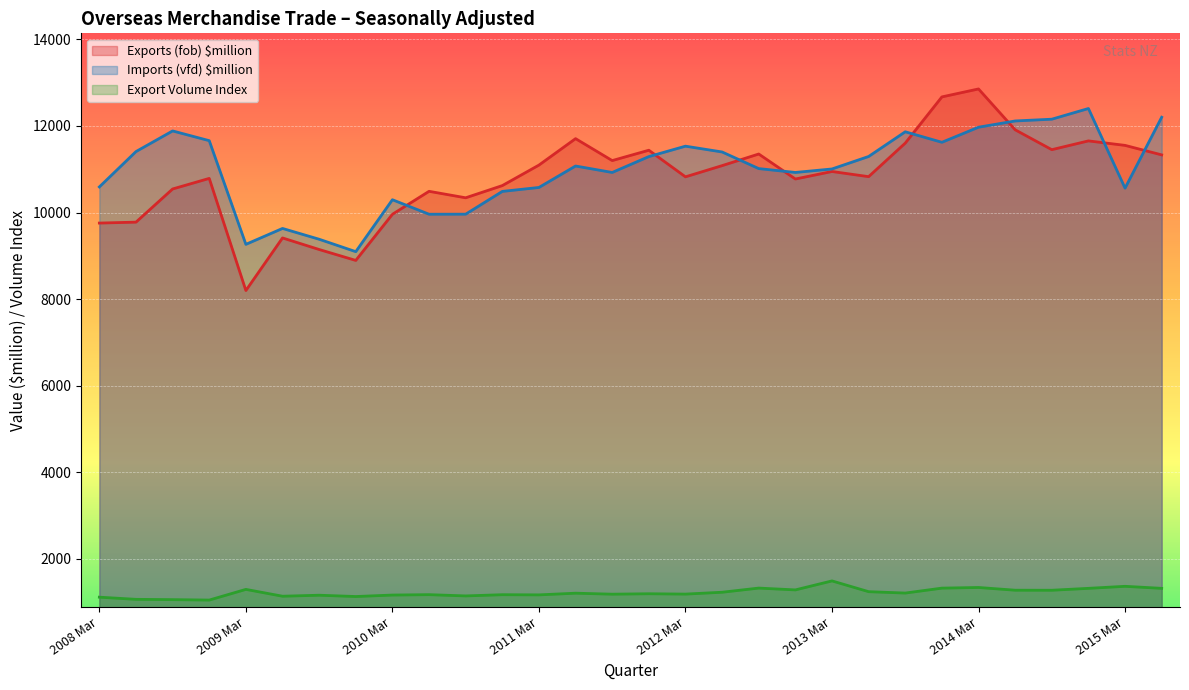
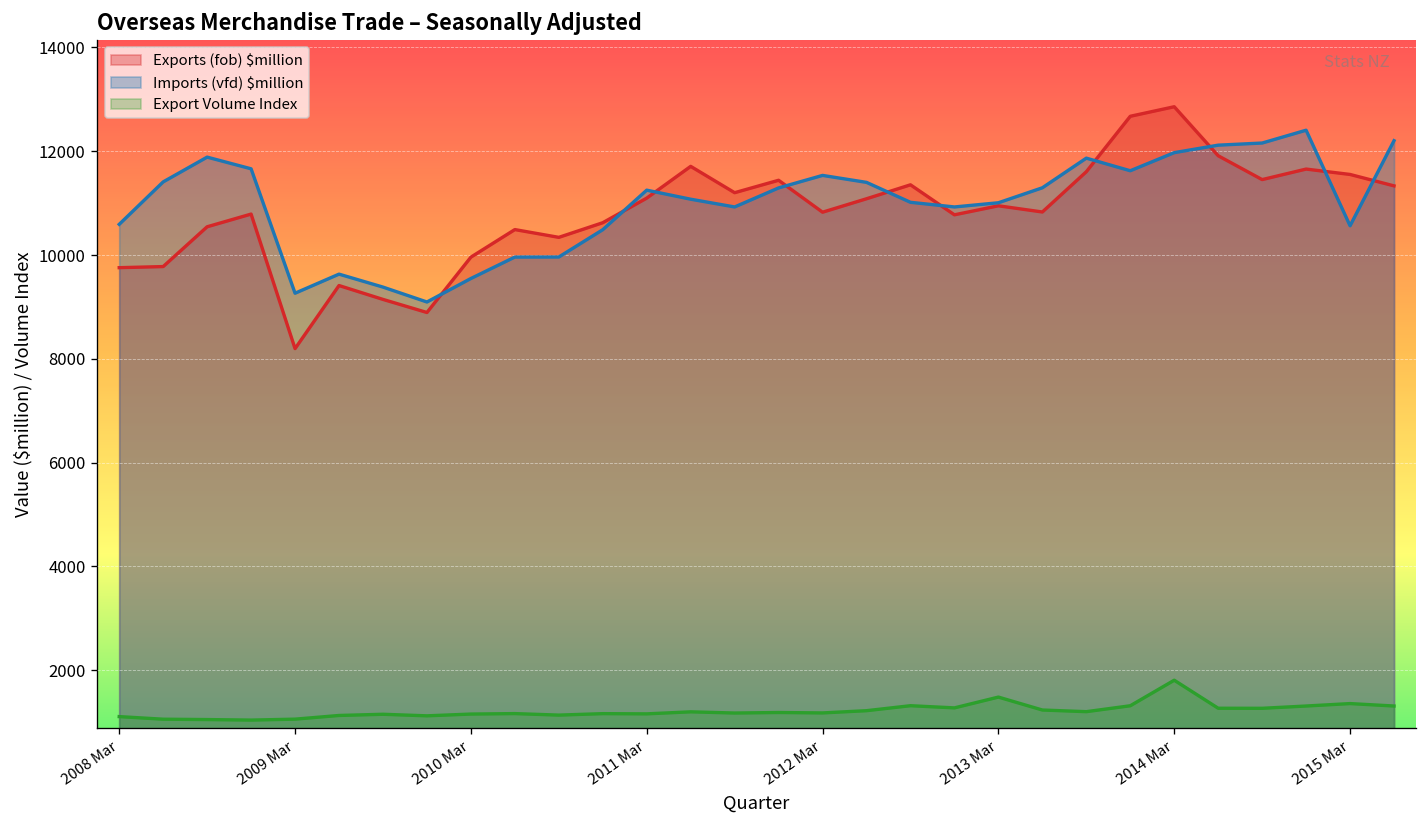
  {
    "Exports (fob) $million": {
      "2008 Mar": 9800,
      "2009 Mar": 8200,
      "2010 Mar": 10000,
      "2011 Mar": 11100,
      "2012 Mar": 10800,
      "2014 Mar": 12900,
      "2015 Mar": 11600
    },
    "Imports (vfd) $million": {
      "2008 Mar": 10600,
      "2009 Mar": 9300,
-     "2010 Mar": 10300,
-     "2011 Mar": 10600,
+     "2010 Mar": 9500,
+     "2011 Mar": 11200,
      "2012 Mar": 11500,
      "2014 Mar": 12000,
      "2015 Mar": 10600
    },
    "Export Volume Index": {
      "2008 Mar": 1100,
-     "2009 Mar": 1300,
+     "2009 Mar": 1100,
      "2010 Mar": 1200,
      "2011 Mar": 1200,
      "2012 Mar": 1200,
      "2013 Mar": 1500,
-     "2014 Mar": 1300,
+     "2014 Mar": 1800,
      "2015 Mar": 1400
    }
  }
